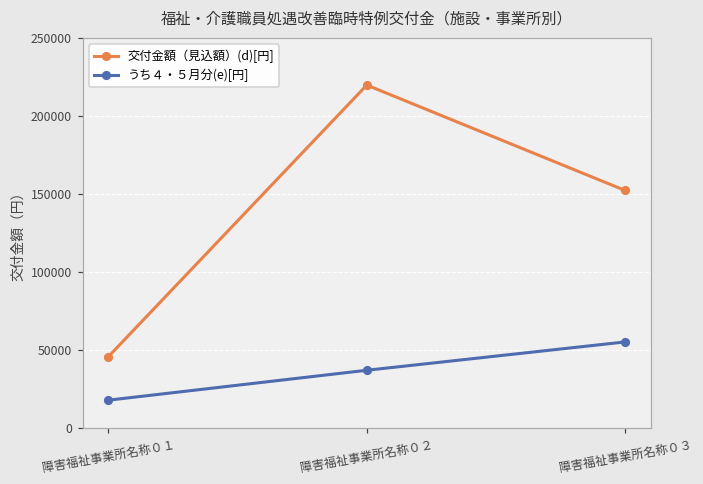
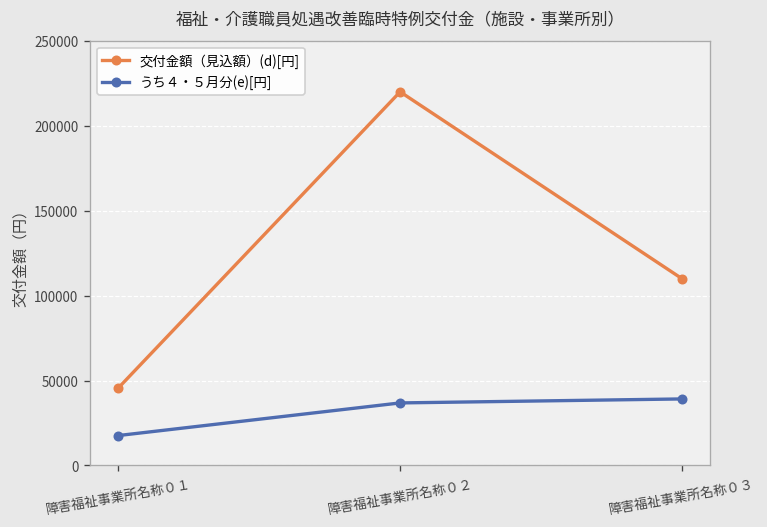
  {
    "交付金額（見込額）(d)[円]": {
      "障害福祉事業所名称０１": 46000,
      "障害福祉事業所名称０２": 220000,
-     "障害福祉事業所名称０３": 152000
+     "障害福祉事業所名称０３": 110000
    },
    "うち４・５月分(e)[円]": {
      "障害福祉事業所名称０１": 18000,
      "障害福祉事業所名称０２": 37000,
-     "障害福祉事業所名称０３": 55000
+     "障害福祉事業所名称０３": 39000
    }
  }
